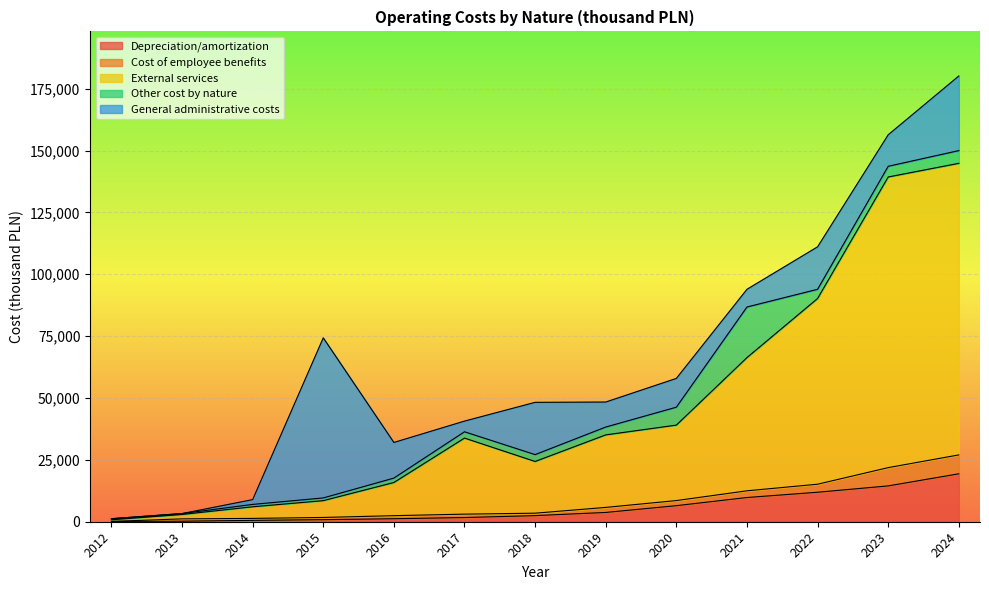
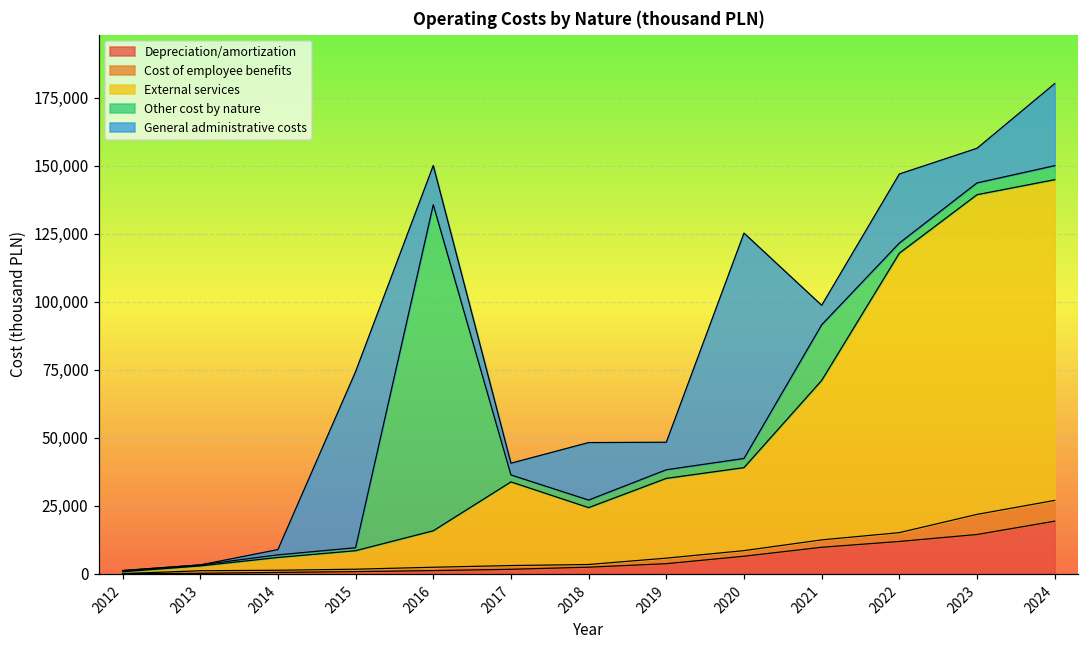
  {
    "External services": {
      "2015": "7,000",
      "2016": "13,000",
      "2017": "31,000",
      "2018": "21,000",
      "2019": "29,000",
      "2020": "30,000",
-     "2021": "54,000",
-     "2022": "75,000",
+     "2021": "59,000",
+     "2022": "103,000",
      "2023": "117,000",
      "2024": "118,000"
    },
    "Other cost by nature": {
      "2015": "1,000",
-     "2016": "2,000",
+     "2016": "120,000",
      "2017": "3,000",
      "2018": "3,000",
      "2019": "3,000",
-     "2020": "7,000",
+     "2020": "3,000",
      "2021": "20,000",
      "2022": "4,000",
      "2023": "4,000",
      "2024": "5,000"
    },
    "General administrative costs": {
      "2014": "2,000",
      "2015": "65,000",
      "2016": "14,000",
      "2017": "4,000",
      "2018": "21,000",
      "2019": "10,000",
-     "2020": "12,000",
+     "2020": "83,000",
      "2021": "7,000",
-     "2022": "17,000",
+     "2022": "25,000",
      "2023": "13,000",
      "2024": "30,000"
    }
  }
